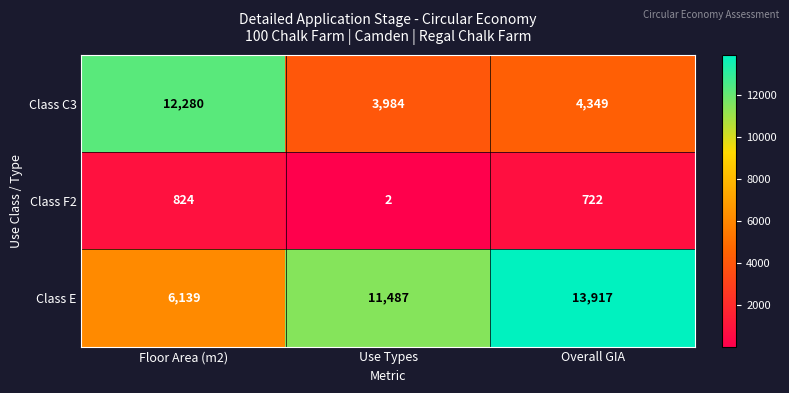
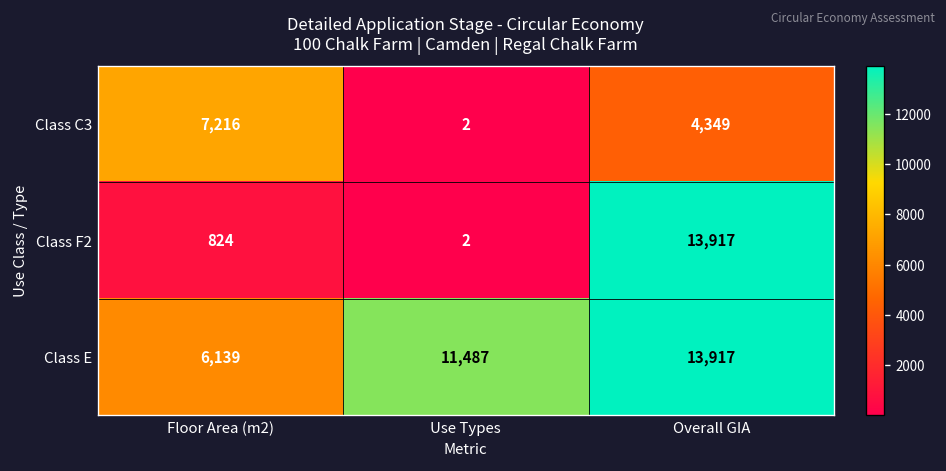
  {
    "Class C3": {
-     "Floor Area (m2)": "12,280",
-     "Use Types": "3,984",
+     "Floor Area (m2)": "7,216",
+     "Use Types": "2",
      "Overall GIA": "4,349"
    },
    "Class F2": {
      "Floor Area (m2)": "824",
      "Use Types": "2",
-     "Overall GIA": "722"
+     "Overall GIA": "13,917"
    },
    "Class E": {
      "Floor Area (m2)": "6,139",
      "Use Types": "11,487",
      "Overall GIA": "13,917"
    }
  }
